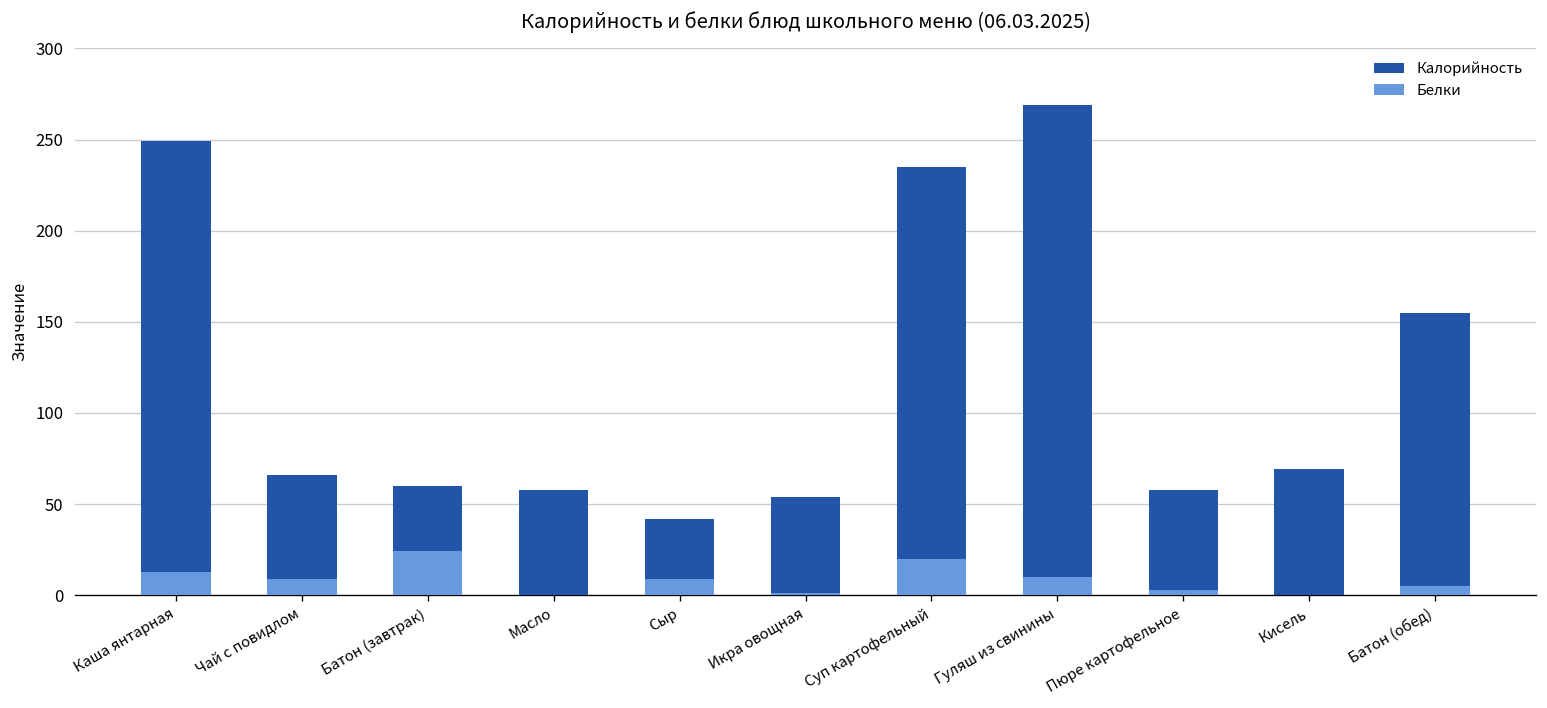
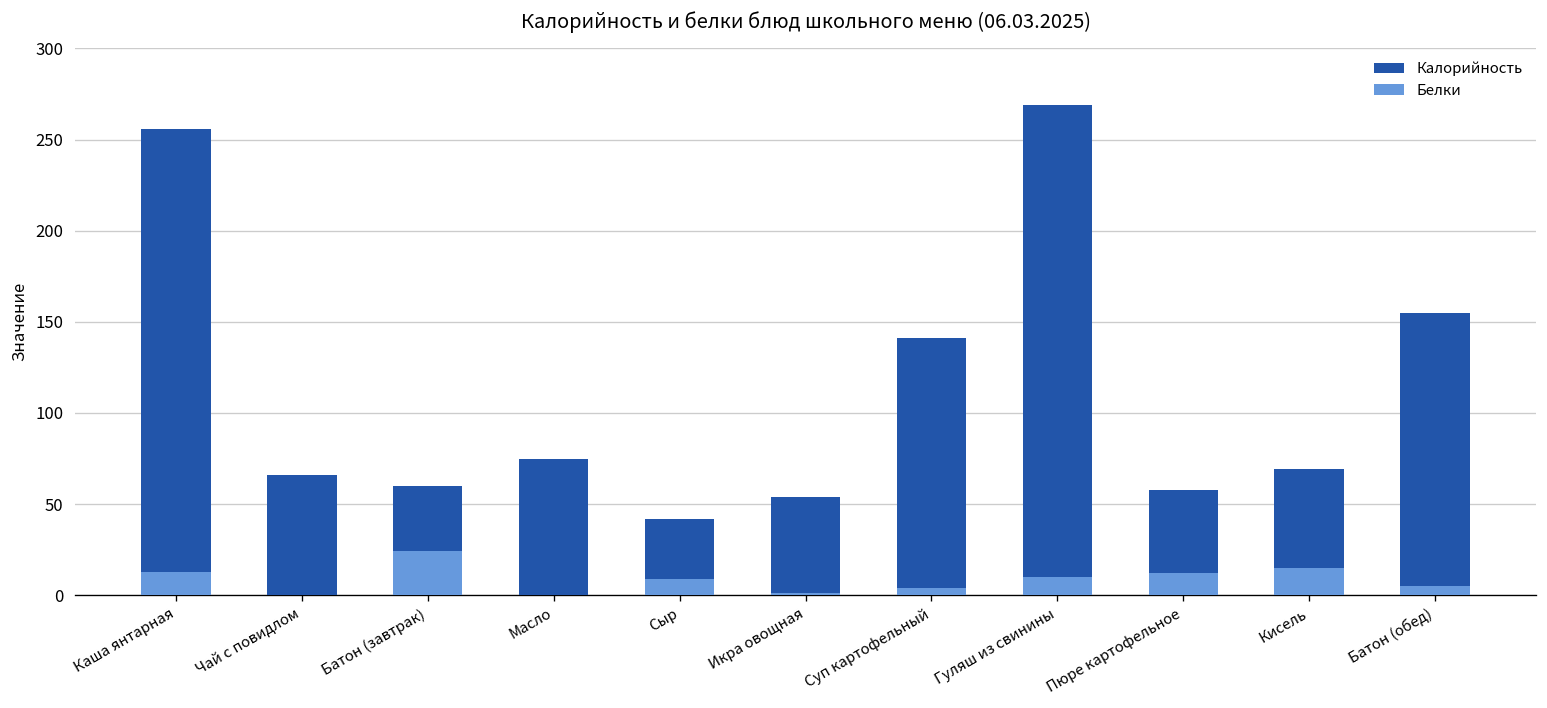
  {
    "Калорийность": {
-     "Каша янтарная": 249,
+     "Каша янтарная": 256,
      "Чай с повидлом": 66,
      "Батон (завтрак)": 60,
-     "Масло": 58,
+     "Масло": 75,
      "Сыр": 42,
      "Икра овощная": 54,
-     "Суп картофельный": 235,
+     "Суп картофельный": 141,
      "Гуляш из свинины": 269,
      "Пюре картофельное": 58,
      "Кисель": 69,
      "Батон (обед)": 155
    },
    "Белки": {
-     "Чай с повидлом": 9,
+     "Чай с повидлом": 0,
      "Масло": 0,
-     "Суп картофельный": 20,
-     "Пюре картофельное": 3,
-     "Кисель": 0
+     "Суп картофельный": 4,
+     "Пюре картофельное": 12,
+     "Кисель": 15
    }
  }
